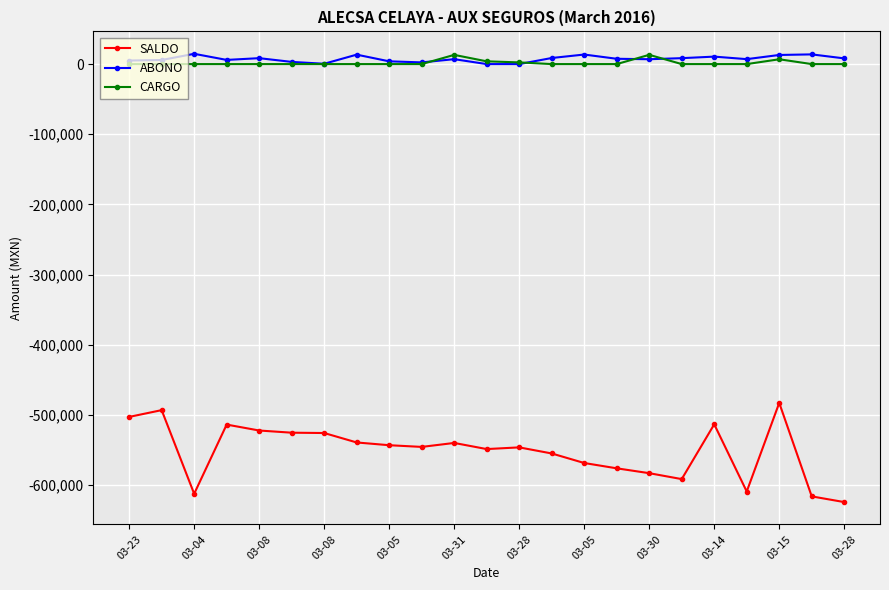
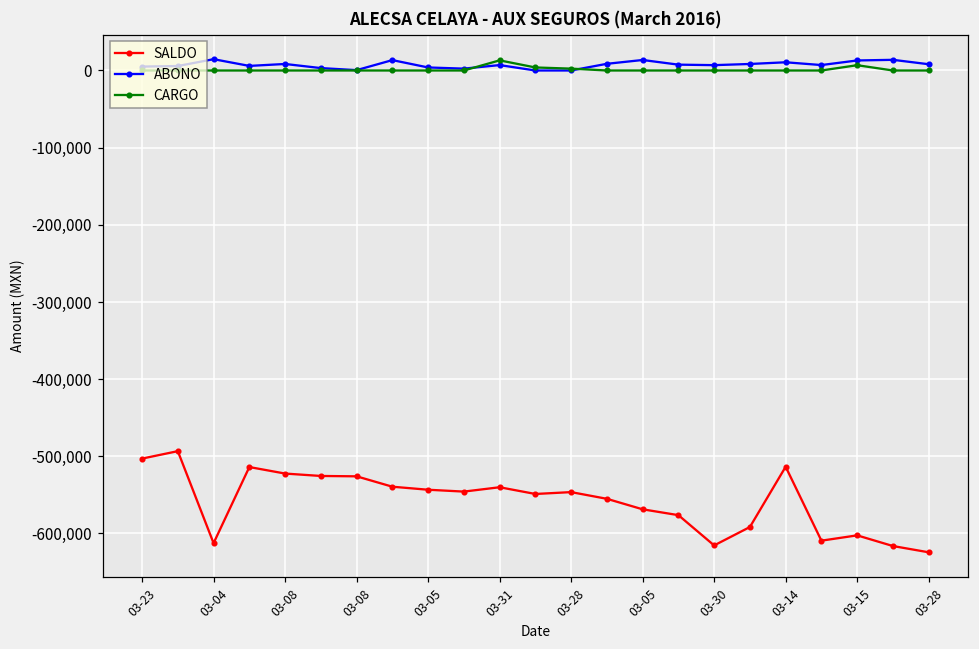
  {
    "SALDO": {
      "03-23": "-500,000",
      "03-04": "-610,000",
      "03-31": "-540,000",
-     "03-30": "-580,000",
+     "03-30": "-620,000",
      "03-14": "-510,000",
-     "03-15": "-480,000"
+     "03-15": "-600,000"
    },
    "ABONO": {
      "03-04": "10,000",
      "03-31": "10,000",
      "03-30": "10,000",
      "03-14": "10,000",
      "03-15": "10,000"
    },
    "CARGO": {
      "03-04": "0",
      "03-31": "10,000",
-     "03-30": "10,000",
+     "03-30": "0",
      "03-14": "0",
      "03-15": "10,000"
    }
  }
